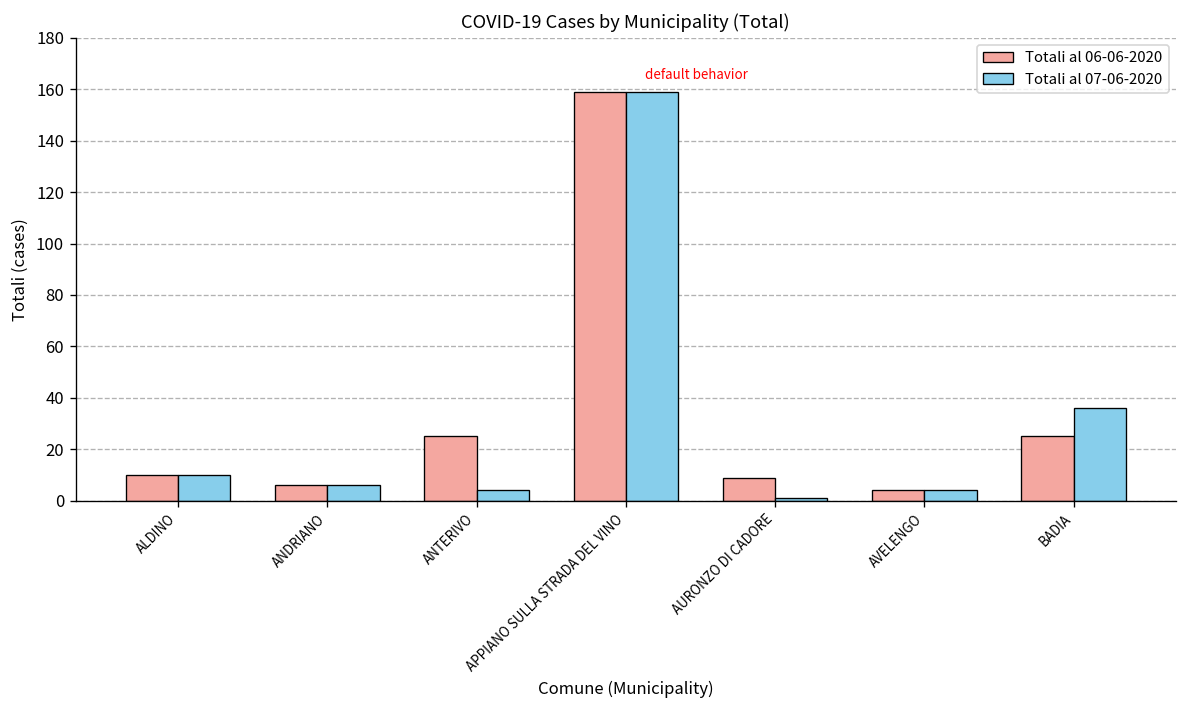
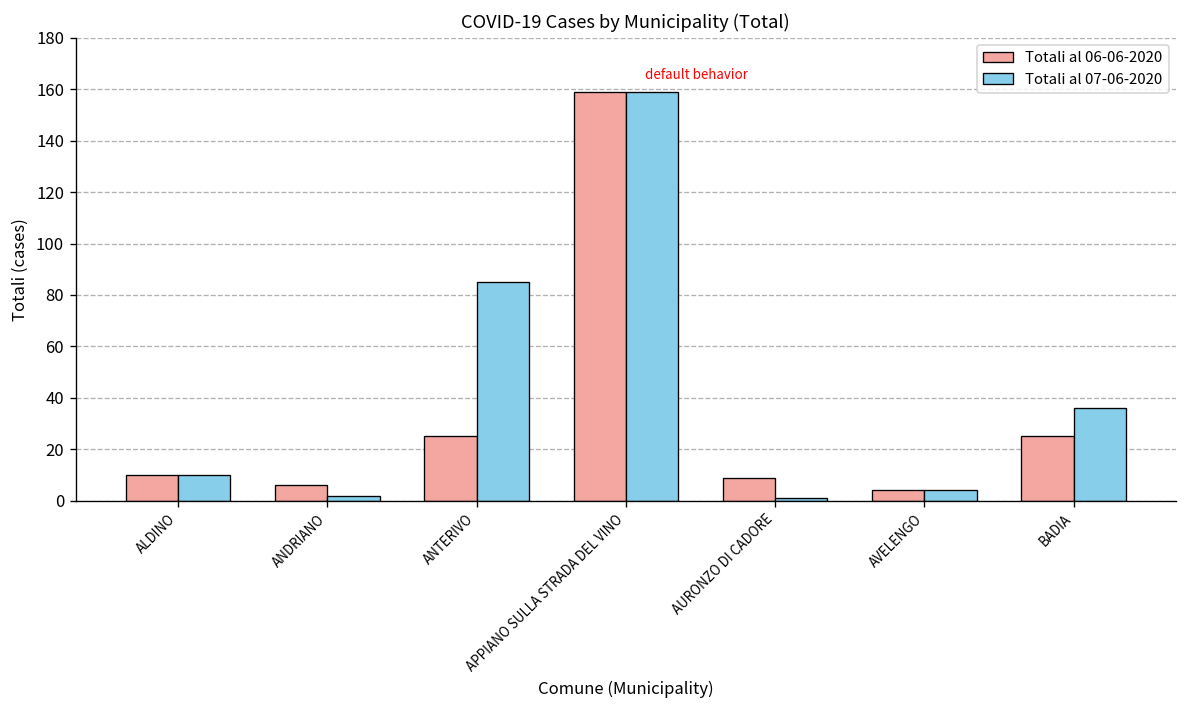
  {
    "Totali al 06-06-2020": {
      "ALDINO": 10,
      "ANDRIANO": 6,
      "ANTERIVO": 25,
      "APPIANO SULLA STRADA DEL VINO": 159,
      "AURONZO DI CADORE": 9,
      "AVELENGO": 4,
      "BADIA": 25
    },
    "Totali al 07-06-2020": {
      "ALDINO": 10,
-     "ANDRIANO": 6,
-     "ANTERIVO": 4,
+     "ANDRIANO": 2,
+     "ANTERIVO": 85,
      "APPIANO SULLA STRADA DEL VINO": 159,
      "AVELENGO": 4,
      "BADIA": 36
    }
  }
